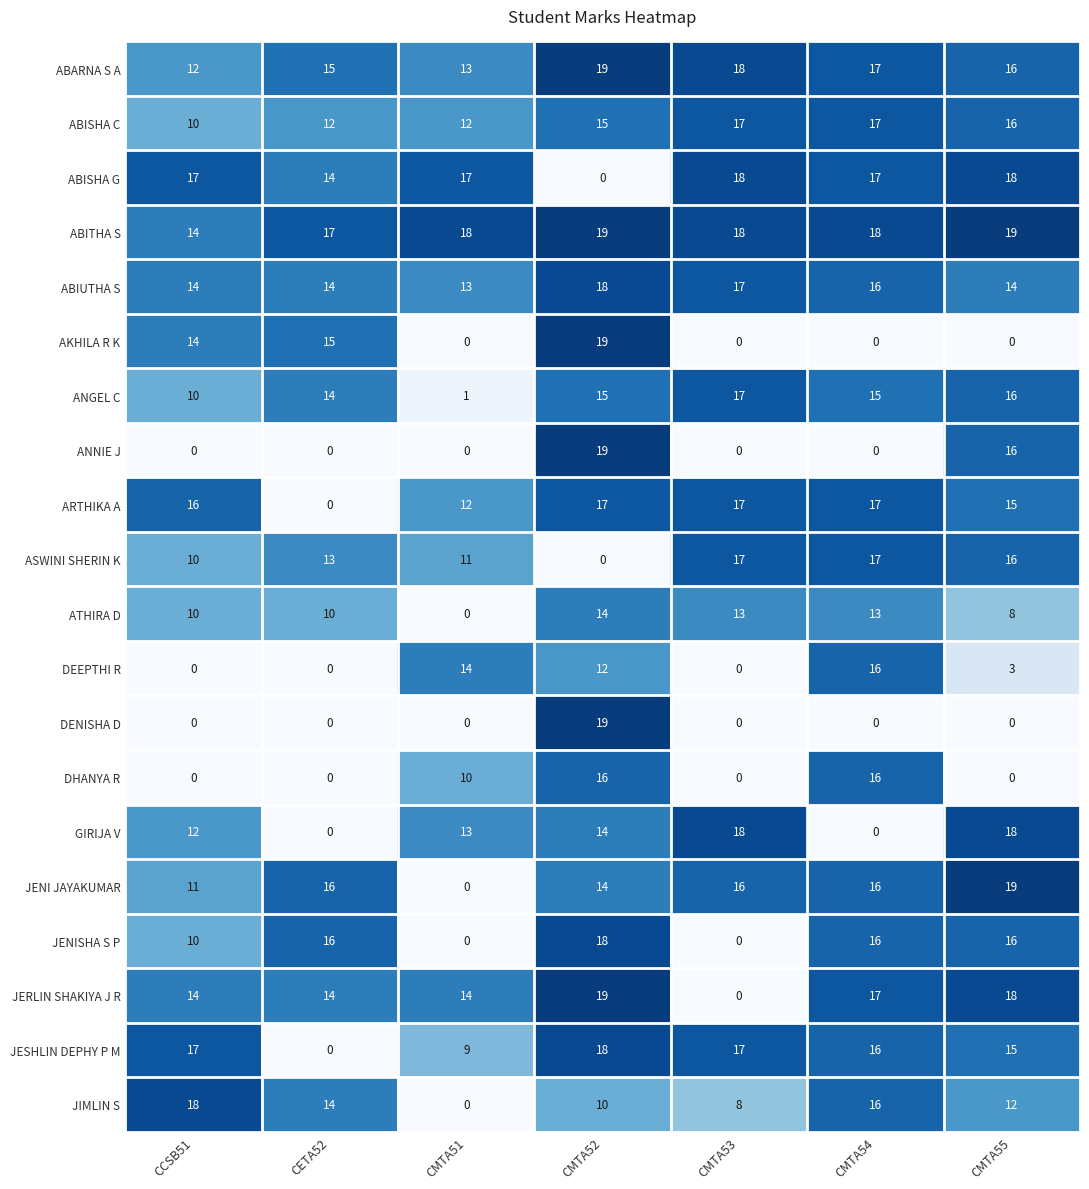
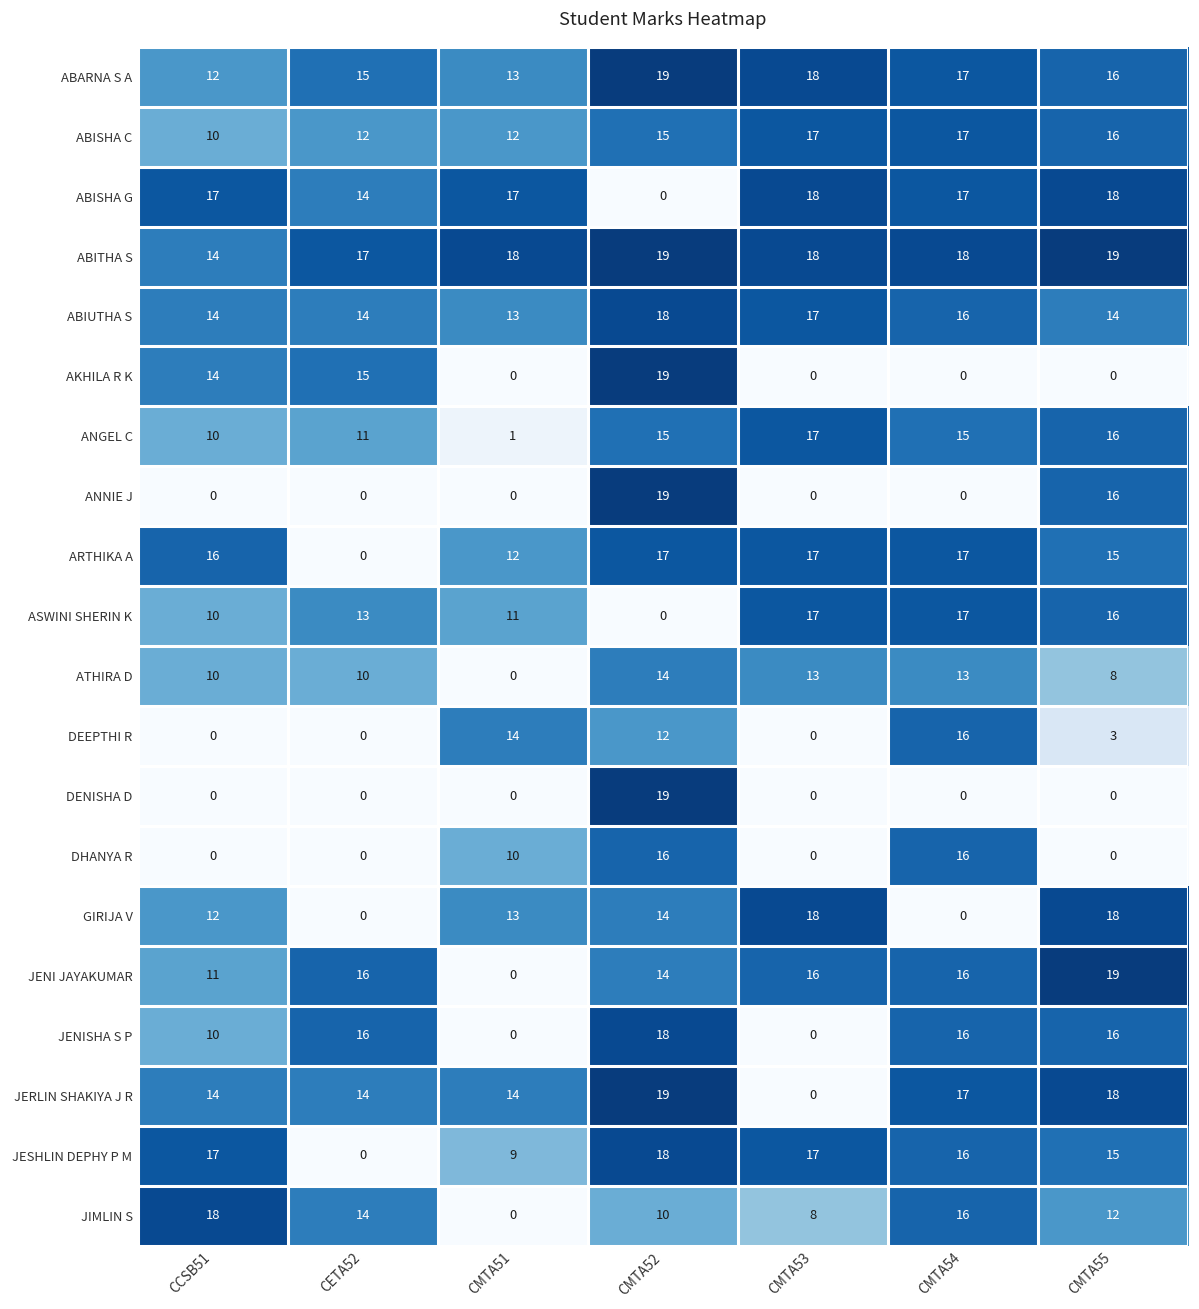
  {
    "ABARNA S A": {
      "CCSB51": 12,
      "CETA52": 15,
      "CMTA51": 13,
      "CMTA52": 19,
      "CMTA53": 18,
      "CMTA54": 17,
      "CMTA55": 16
    },
    "ABISHA C": {
      "CCSB51": 10,
      "CETA52": 12,
      "CMTA51": 12,
      "CMTA52": 15,
      "CMTA53": 17,
      "CMTA54": 17,
      "CMTA55": 16
    },
    "ABISHA G": {
      "CCSB51": 17,
      "CETA52": 14,
      "CMTA51": 17,
      "CMTA52": 0,
      "CMTA53": 18,
      "CMTA54": 17,
      "CMTA55": 18
    },
    "ABITHA S": {
      "CCSB51": 14,
      "CETA52": 17,
      "CMTA51": 18,
      "CMTA52": 19,
      "CMTA53": 18,
      "CMTA54": 18,
      "CMTA55": 19
    },
    "ABIUTHA S": {
      "CCSB51": 14,
      "CETA52": 14,
      "CMTA51": 13,
      "CMTA52": 18,
      "CMTA53": 17,
      "CMTA54": 16,
      "CMTA55": 14
    },
    "AKHILA R K": {
      "CCSB51": 14,
      "CETA52": 15,
      "CMTA51": 0,
      "CMTA52": 19,
      "CMTA53": 0,
      "CMTA54": 0,
      "CMTA55": 0
    },
    "ANGEL C": {
      "CCSB51": 10,
-     "CETA52": 14,
+     "CETA52": 11,
      "CMTA51": 1,
      "CMTA52": 15,
      "CMTA53": 17,
      "CMTA54": 15,
      "CMTA55": 16
    },
    "ANNIE J": {
      "CCSB51": 0,
      "CETA52": 0,
      "CMTA51": 0,
      "CMTA52": 19,
      "CMTA53": 0,
      "CMTA54": 0,
      "CMTA55": 16
    },
    "ARTHIKA A": {
      "CCSB51": 16,
      "CETA52": 0,
      "CMTA51": 12,
      "CMTA52": 17,
      "CMTA53": 17,
      "CMTA54": 17,
      "CMTA55": 15
    },
    "ASWINI SHERIN K": {
      "CCSB51": 10,
      "CETA52": 13,
      "CMTA51": 11,
      "CMTA52": 0,
      "CMTA53": 17,
      "CMTA54": 17,
      "CMTA55": 16
    },
    "ATHIRA D": {
      "CCSB51": 10,
      "CETA52": 10,
      "CMTA51": 0,
      "CMTA52": 14,
      "CMTA53": 13,
      "CMTA54": 13,
      "CMTA55": 8
    },
    "DEEPTHI R": {
      "CCSB51": 0,
      "CETA52": 0,
      "CMTA51": 14,
      "CMTA52": 12,
      "CMTA53": 0,
      "CMTA54": 16,
      "CMTA55": 3
    },
    "DENISHA D": {
      "CCSB51": 0,
      "CETA52": 0,
      "CMTA51": 0,
      "CMTA52": 19,
      "CMTA53": 0,
      "CMTA54": 0,
      "CMTA55": 0
    },
    "DHANYA R": {
      "CCSB51": 0,
      "CETA52": 0,
      "CMTA51": 10,
      "CMTA52": 16,
      "CMTA53": 0,
      "CMTA54": 16,
      "CMTA55": 0
    },
    "GIRIJA V": {
      "CCSB51": 12,
      "CETA52": 0,
      "CMTA51": 13,
      "CMTA52": 14,
      "CMTA53": 18,
      "CMTA54": 0,
      "CMTA55": 18
    },
    "JENI JAYAKUMAR": {
      "CCSB51": 11,
      "CETA52": 16,
      "CMTA51": 0,
      "CMTA52": 14,
      "CMTA53": 16,
      "CMTA54": 16,
      "CMTA55": 19
    },
    "JENISHA S P": {
      "CCSB51": 10,
      "CETA52": 16,
      "CMTA51": 0,
      "CMTA52": 18,
      "CMTA53": 0,
      "CMTA54": 16,
      "CMTA55": 16
    },
    "JERLIN SHAKIYA J R": {
      "CCSB51": 14,
      "CETA52": 14,
      "CMTA51": 14,
      "CMTA52": 19,
      "CMTA53": 0,
      "CMTA54": 17,
      "CMTA55": 18
    },
    "JESHLIN DEPHY P M": {
      "CCSB51": 17,
      "CETA52": 0,
      "CMTA51": 9,
      "CMTA52": 18,
      "CMTA53": 17,
      "CMTA54": 16,
      "CMTA55": 15
    },
    "JIMLIN S": {
      "CCSB51": 18,
      "CETA52": 14,
      "CMTA51": 0,
      "CMTA52": 10,
      "CMTA53": 8,
      "CMTA54": 16,
      "CMTA55": 12
    }
  }
